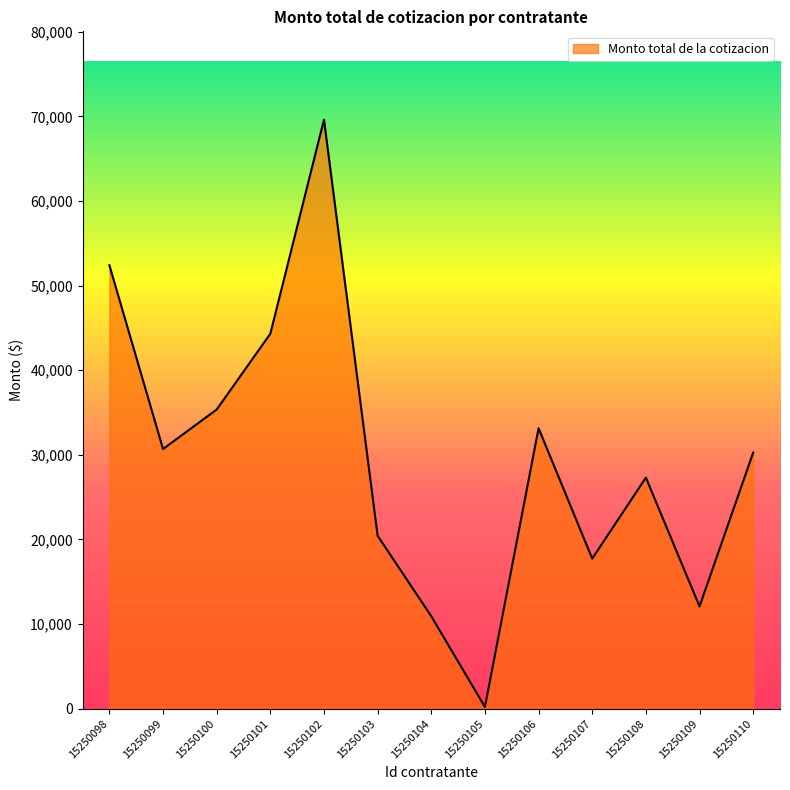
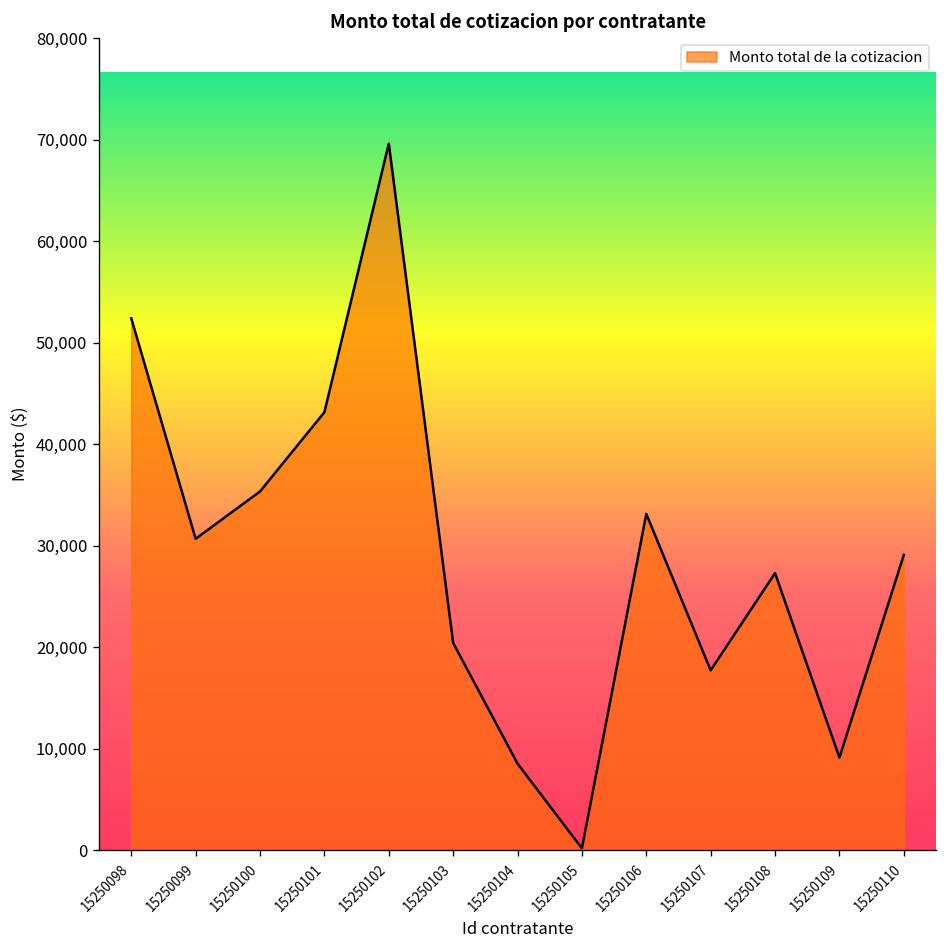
  {
    "15250098": "52,000",
    "15250099": "31,000",
    "15250100": "35,000",
-   "15250101": "44,000",
+   "15250101": "43,000",
    "15250102": "70,000",
    "15250103": "20,000",
-   "15250104": "11,000",
+   "15250104": "9,000",
    "15250105": "0",
    "15250106": "33,000",
    "15250107": "18,000",
    "15250108": "27,000",
-   "15250109": "12,000",
-   "15250110": "30,000"
+   "15250109": "9,000",
+   "15250110": "29,000"
  }
